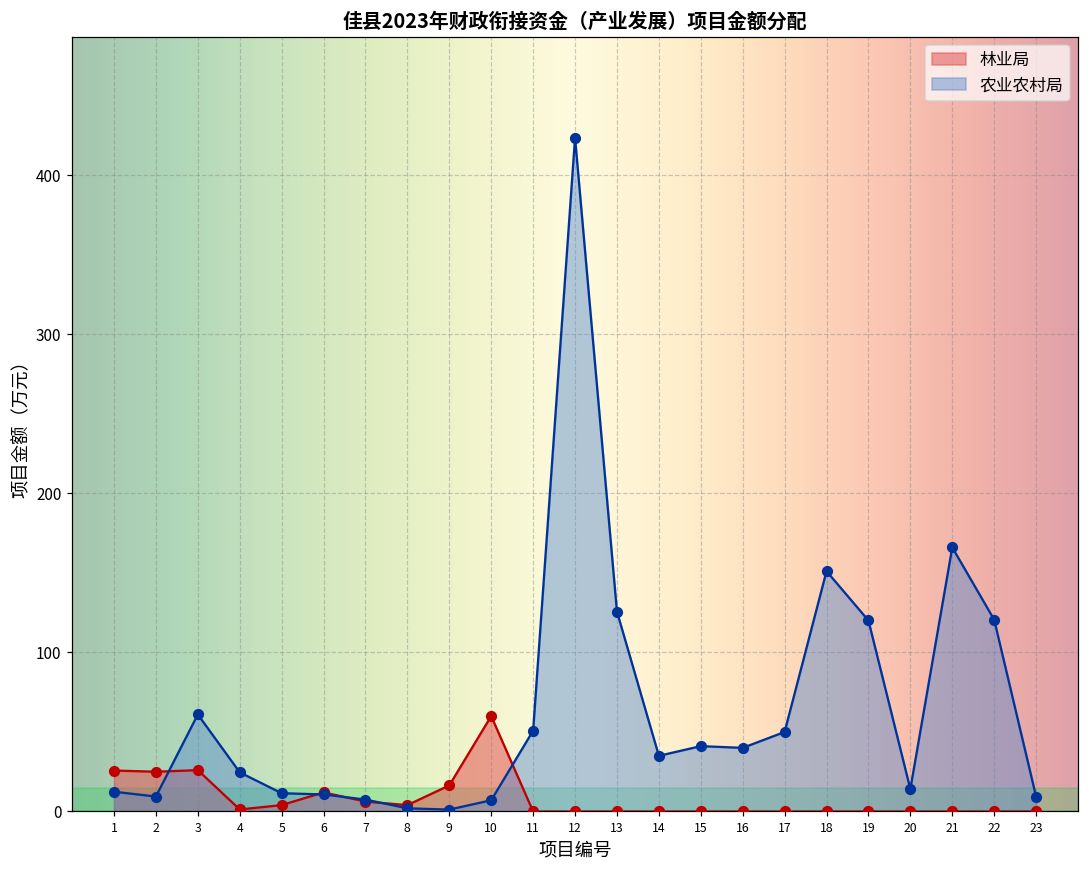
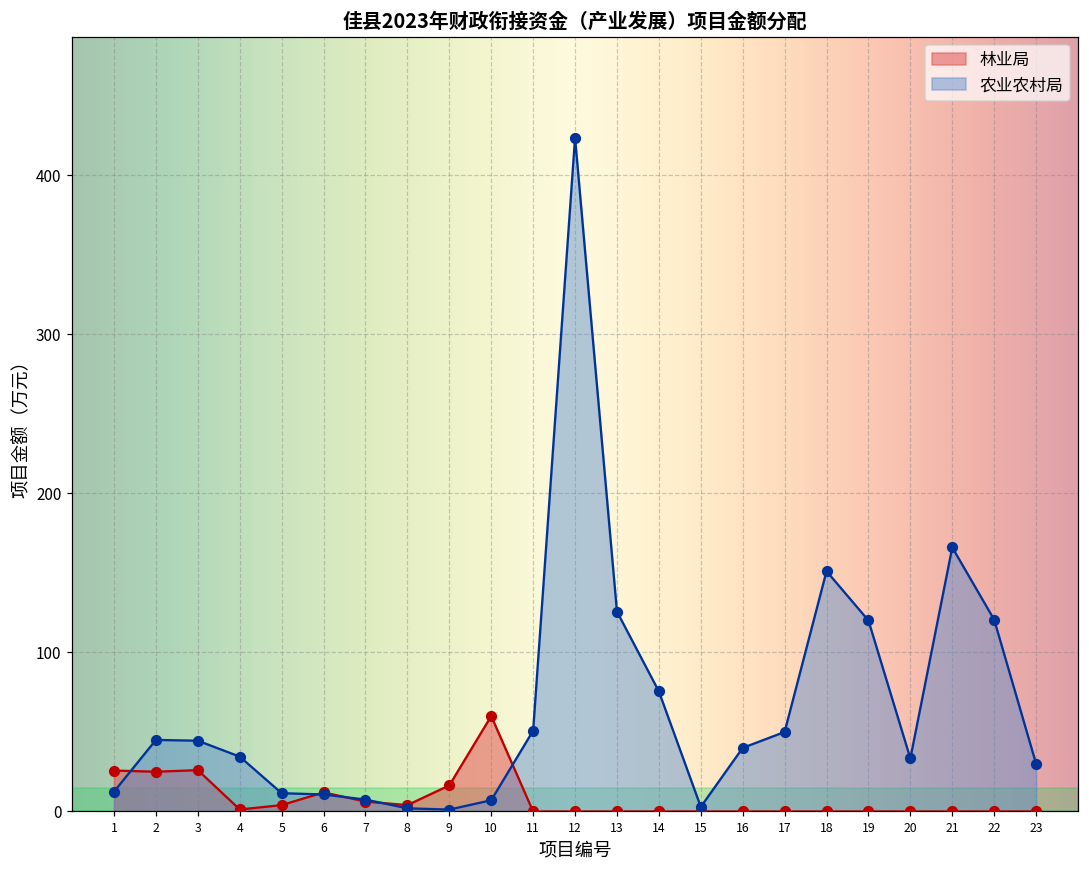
  {
    "林业局": {
      "1": 26,
      "2": 25,
      "3": 26,
      "4": 1,
      "5": 4,
      "8": 4,
      "9": 16,
      "10": 60,
      "11": 0,
      "12": 0,
      "13": 0,
      "14": 0,
      "15": 0,
      "16": 0,
      "17": 0,
      "18": 0,
      "19": 0,
      "20": 0,
      "21": 0,
      "22": 0,
      "23": 0
    },
    "农业农村局": {
      "1": 12,
-     "2": 9,
-     "3": 61,
-     "4": 25,
+     "2": 45,
+     "3": 45,
+     "4": 35,
      "5": 12,
      "8": 2,
      "9": 1,
      "10": 7,
      "11": 51,
      "12": 424,
      "13": 126,
-     "14": 35,
-     "15": 41,
+     "14": 76,
+     "15": 3,
      "16": 40,
      "17": 50,
      "18": 151,
      "19": 120,
-     "20": 14,
+     "20": 33,
      "21": 166,
      "22": 121,
-     "23": 9
+     "23": 30
    }
  }
